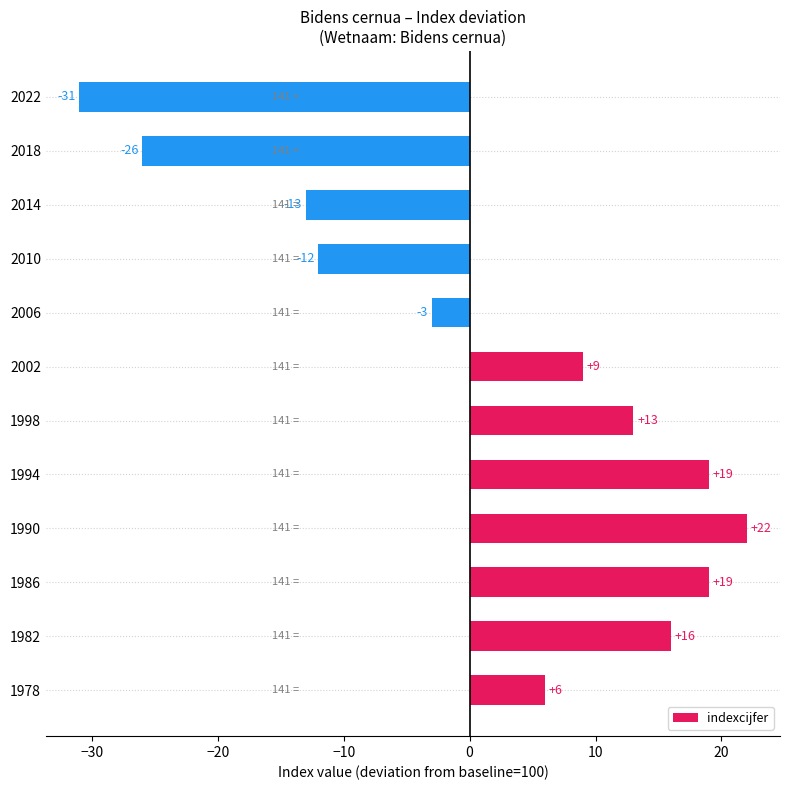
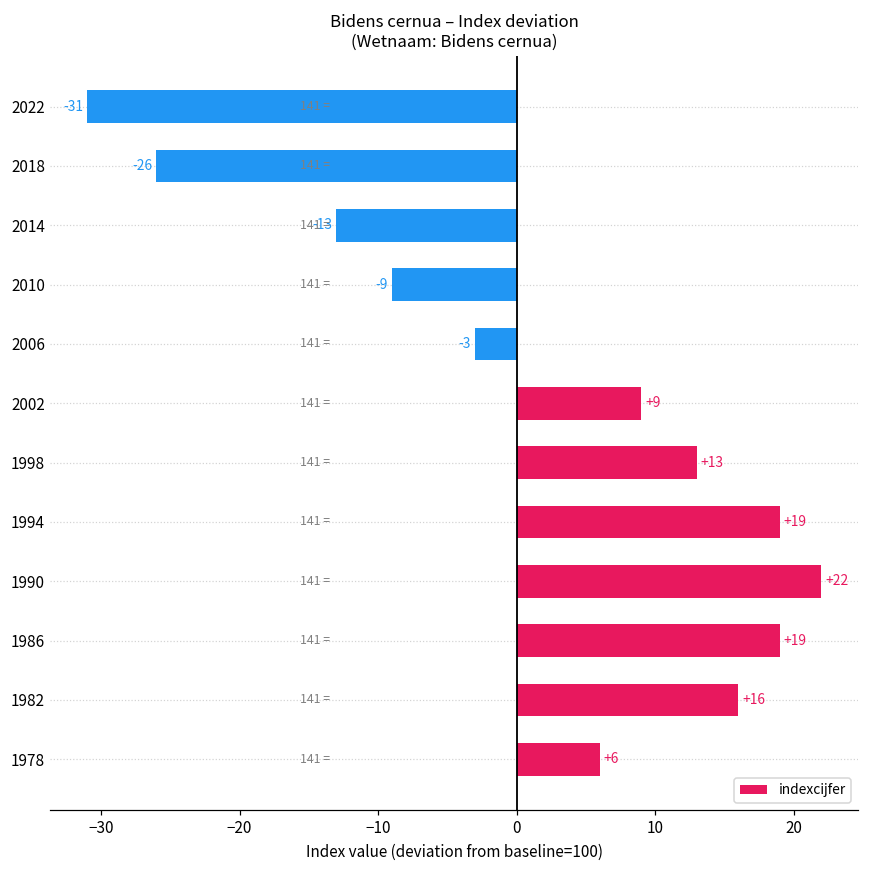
  {
    "2022": "-31",
    "2018": "-26",
-   "2010": "-12",
+   "2010": "-9",
    "2006": "-3",
    "2002": "+9",
    "1998": "+13",
    "1994": "+19",
    "1990": "+22",
    "1986": "+19",
    "1982": "+16",
    "1978": "+6"
  }
